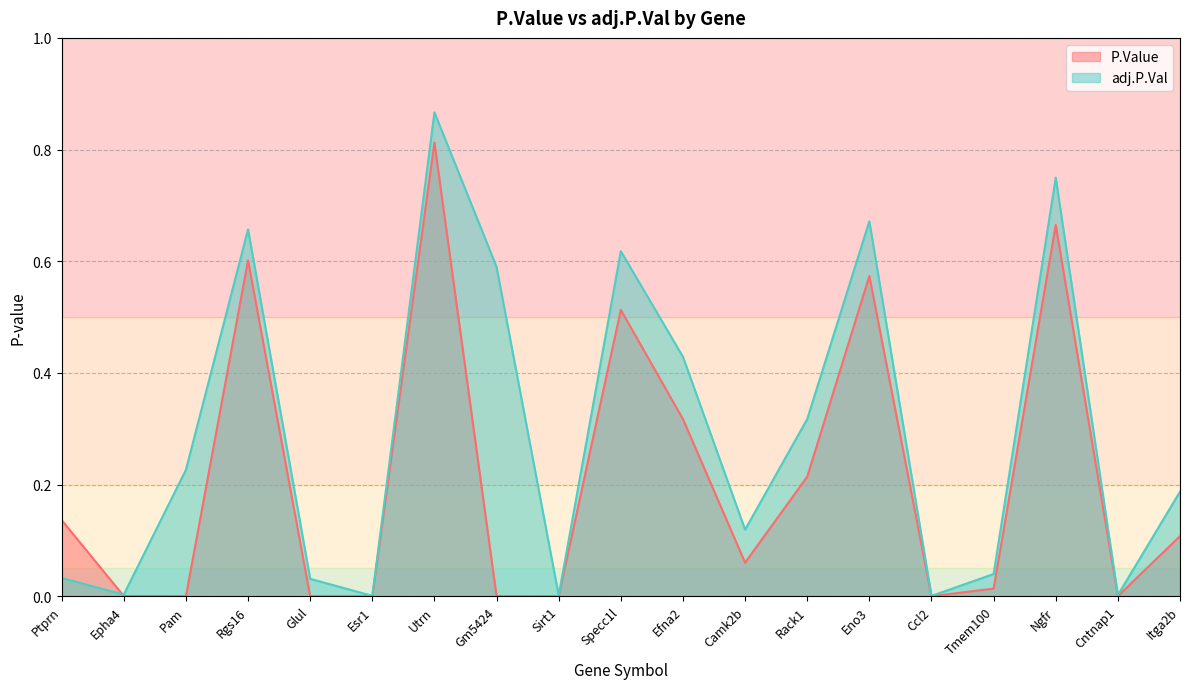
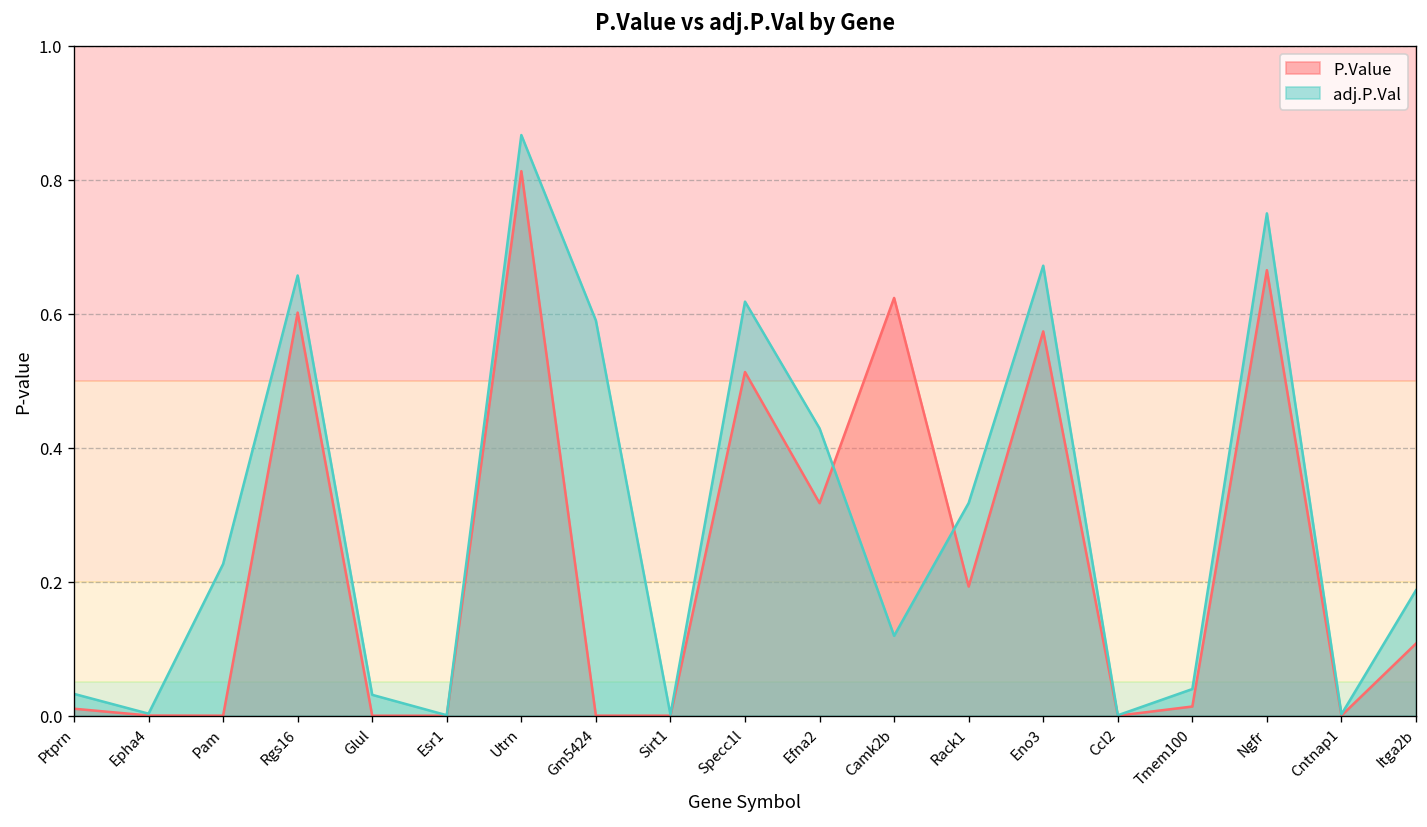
  {
    "P.Value": {
-     "Ptprn": 0.14,
+     "Ptprn": 0.01,
      "Pam": 0.00,
      "Rgs16": 0.60,
      "Glul": 0.00,
      "Utrn": 0.81,
      "Gm5424": 0.00,
      "Specc1l": 0.51,
      "Efna2": 0.32,
-     "Camk2b": 0.06,
-     "Rack1": 0.21,
+     "Camk2b": 0.62,
+     "Rack1": 0.19,
      "Eno3": 0.57,
      "Tmem100": 0.01,
      "Ngfr": 0.66,
      "Itga2b": 0.11
    },
    "adj.P.Val": {
      "Ptprn": 0.03,
      "Pam": 0.23,
      "Rgs16": 0.66,
      "Glul": 0.03,
      "Utrn": 0.87,
      "Gm5424": 0.59,
      "Specc1l": 0.62,
      "Efna2": 0.43,
      "Camk2b": 0.12,
      "Rack1": 0.32,
      "Eno3": 0.67,
      "Tmem100": 0.04,
      "Ngfr": 0.75,
      "Itga2b": 0.19
    }
  }
